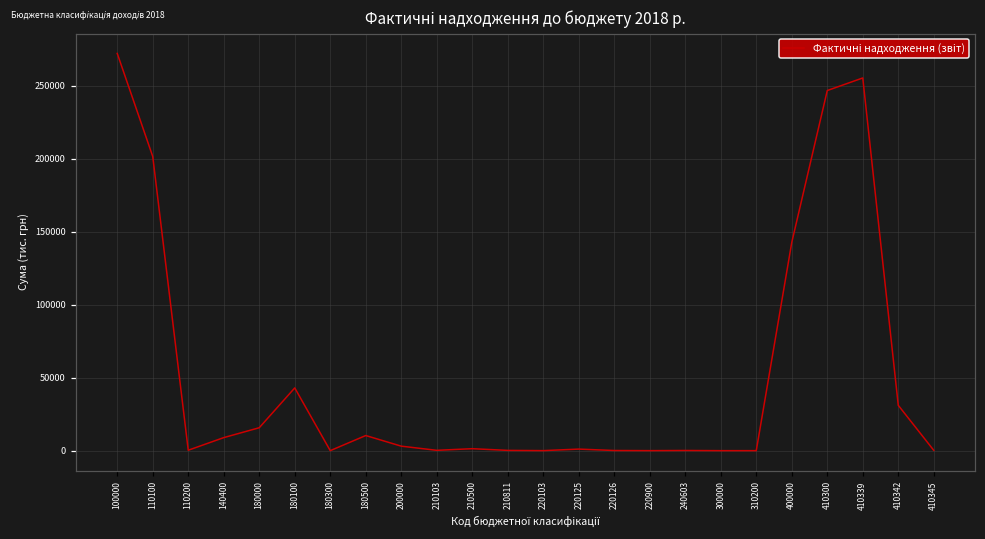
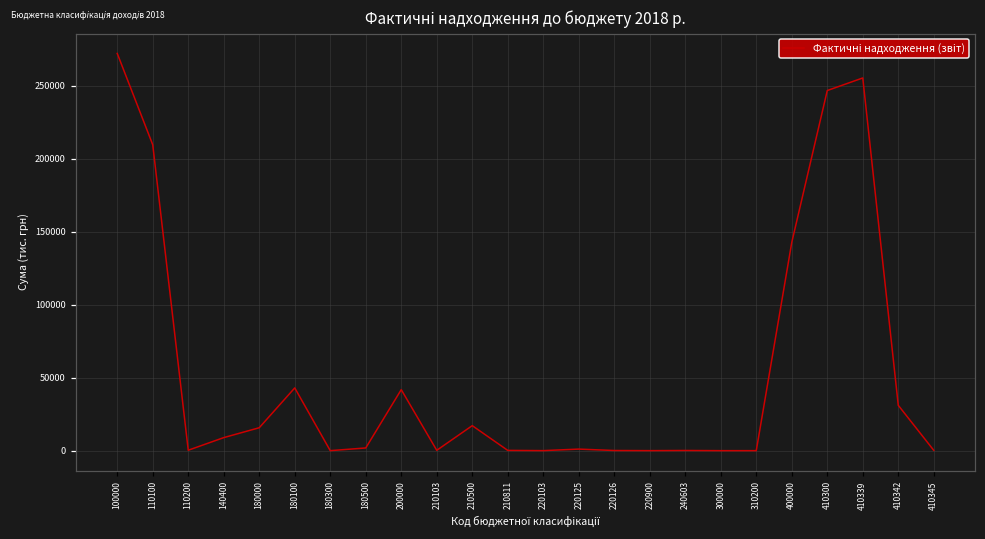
  {
    "100000": 272000,
-   "110100": 201000,
+   "110100": 209000,
    "110200": 0,
    "140400": 9000,
    "180000": 16000,
    "180100": 43000,
    "180300": 0,
-   "180500": 10000,
-   "200000": 3000,
+   "180500": 2000,
+   "200000": 42000,
    "210103": 0,
-   "210500": 1000,
+   "210500": 17000,
    "210811": 0,
    "220103": 0,
    "220125": 1000,
    "220126": 0,
    "220900": 0,
    "240603": 0,
    "300000": 0,
    "310200": 0,
    "400000": 143000,
    "410300": 247000,
    "410339": 255000,
    "410342": 31000,
    "410345": 0
  }
